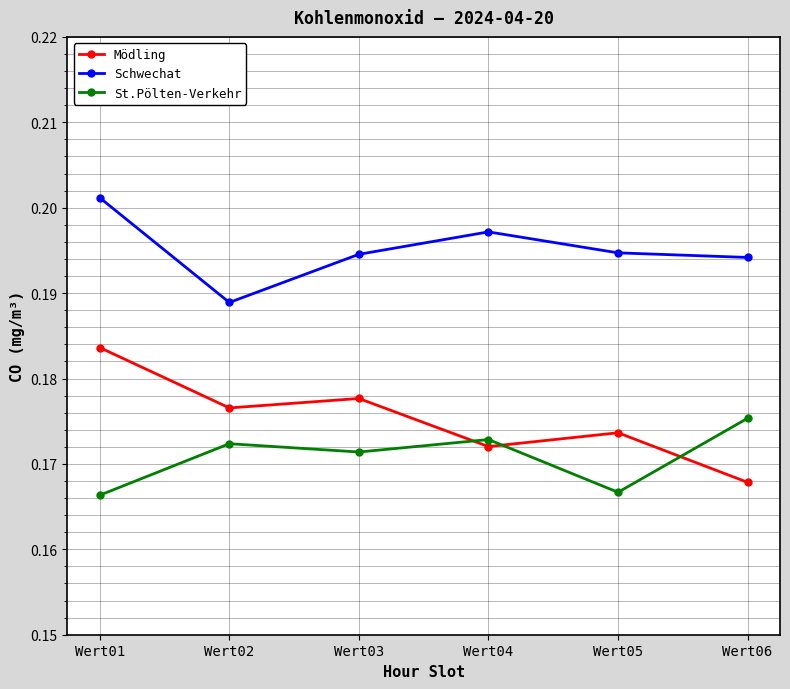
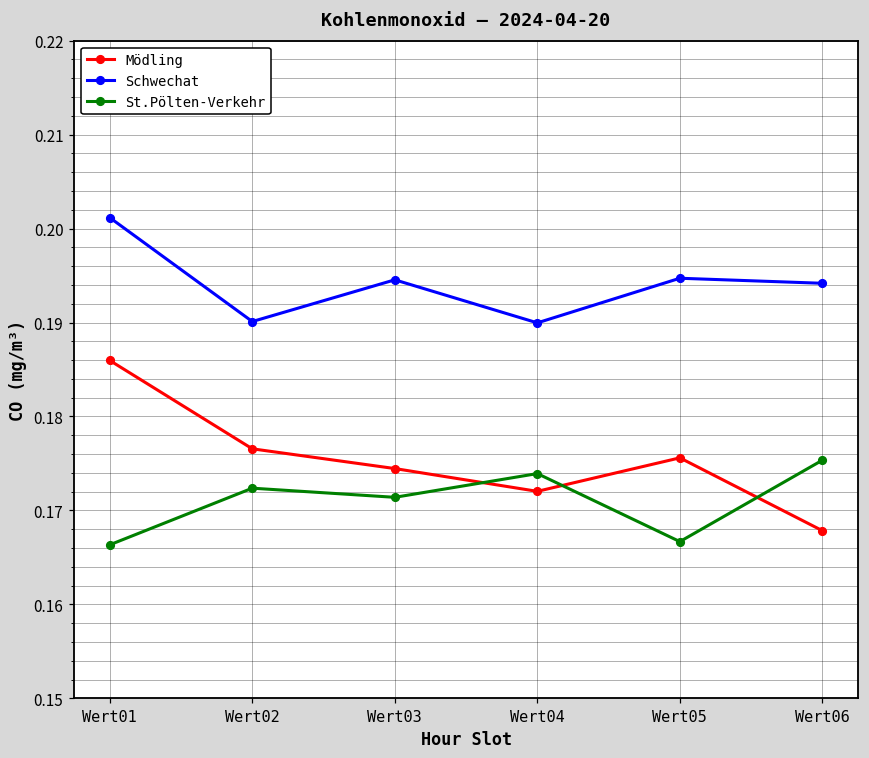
  {
    "Mödling": {
-     "Wert01": 0.184,
+     "Wert01": 0.186,
      "Wert02": 0.177,
-     "Wert03": 0.178,
+     "Wert03": 0.174,
      "Wert04": 0.172,
-     "Wert05": 0.174,
+     "Wert05": 0.176,
      "Wert06": 0.168
    },
    "Schwechat": {
      "Wert01": 0.201,
-     "Wert02": 0.189,
+     "Wert02": 0.190,
      "Wert03": 0.195,
-     "Wert04": 0.197,
+     "Wert04": 0.190,
      "Wert05": 0.195,
      "Wert06": 0.194
    },
    "St.Pölten-Verkehr": {
      "Wert01": 0.166,
      "Wert02": 0.172,
      "Wert03": 0.171,
-     "Wert04": 0.173,
+     "Wert04": 0.174,
      "Wert05": 0.167,
      "Wert06": 0.175
    }
  }
